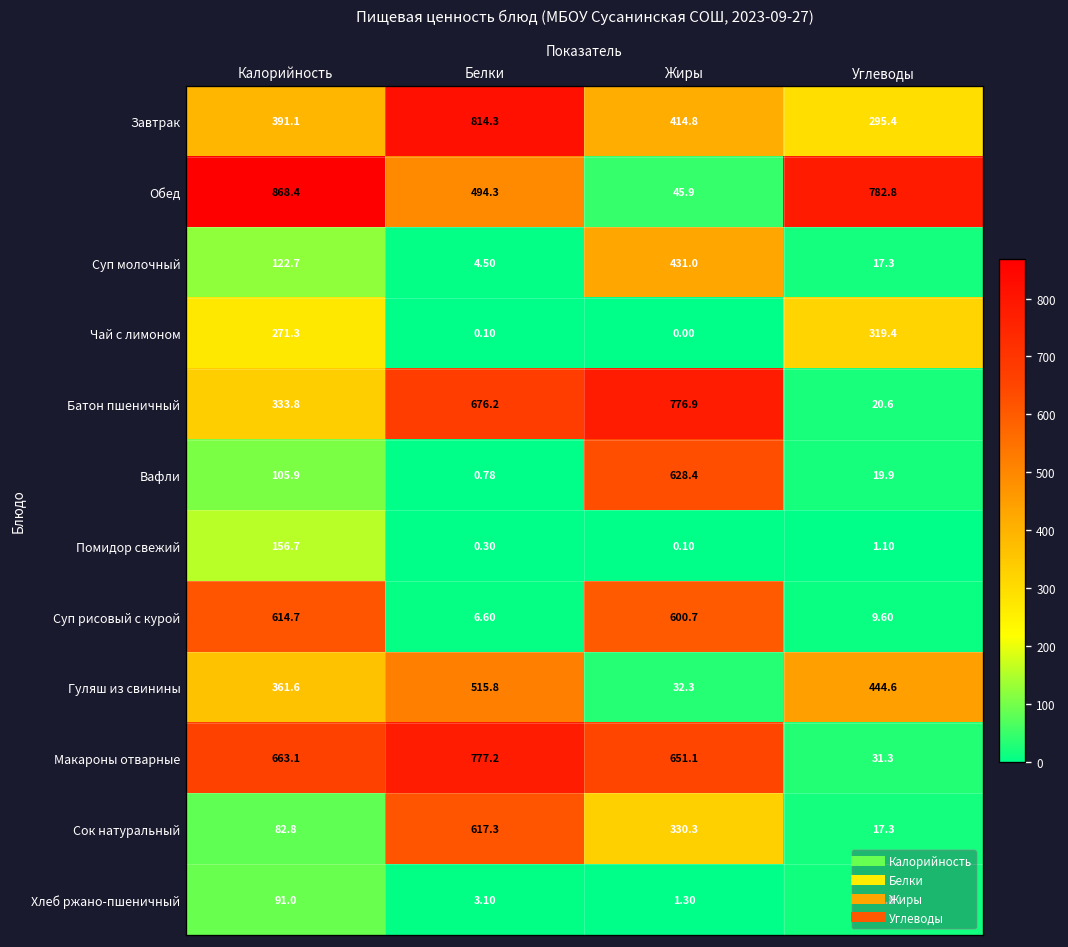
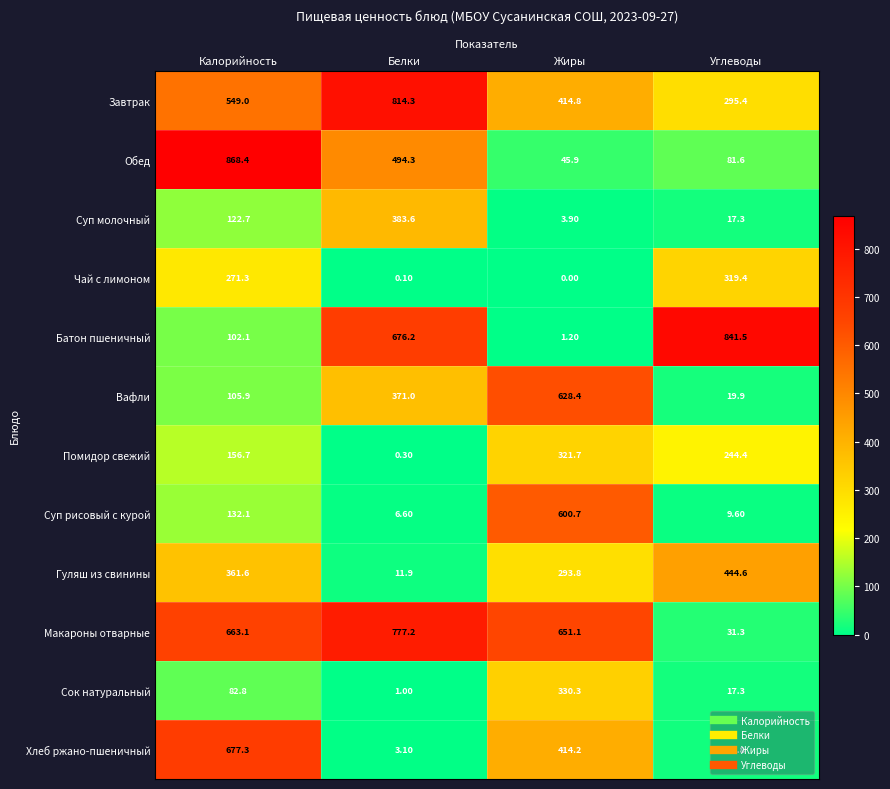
  {
    "Завтрак": {
-     "Калорийность": 391.1,
+     "Калорийность": 549.0,
      "Белки": 814.3,
      "Жиры": 414.8,
      "Углеводы": 295.4
    },
    "Обед": {
      "Калорийность": 868.4,
      "Белки": 494.3,
      "Жиры": 45.9,
-     "Углеводы": 782.8
+     "Углеводы": 81.6
    },
    "Суп молочный": {
      "Калорийность": 122.7,
-     "Белки": 4.50,
-     "Жиры": 431.0,
+     "Белки": 383.6,
+     "Жиры": 3.90,
      "Углеводы": 17.3
    },
    "Чай с лимоном": {
      "Калорийность": 271.3,
      "Белки": 0.10,
      "Жиры": 0.00,
      "Углеводы": 319.4
    },
    "Батон пшеничный": {
-     "Калорийность": 333.8,
+     "Калорийность": 102.1,
      "Белки": 676.2,
-     "Жиры": 776.9,
-     "Углеводы": 20.6
+     "Жиры": 1.20,
+     "Углеводы": 841.5
    },
    "Вафли": {
      "Калорийность": 105.9,
-     "Белки": 0.78,
+     "Белки": 371.0,
      "Жиры": 628.4,
      "Углеводы": 19.9
    },
    "Помидор свежий": {
      "Калорийность": 156.7,
      "Белки": 0.30,
-     "Жиры": 0.10,
-     "Углеводы": 1.10
+     "Жиры": 321.7,
+     "Углеводы": 244.4
    },
    "Суп рисовый с курой": {
-     "Калорийность": 614.7,
+     "Калорийность": 132.1,
      "Белки": 6.60,
      "Жиры": 600.7,
      "Углеводы": 9.60
    },
    "Гуляш из свинины": {
      "Калорийность": 361.6,
-     "Белки": 515.8,
-     "Жиры": 32.3,
+     "Белки": 11.9,
+     "Жиры": 293.8,
      "Углеводы": 444.6
    },
    "Макароны отварные": {
      "Калорийность": 663.1,
      "Белки": 777.2,
      "Жиры": 651.1,
      "Углеводы": 31.3
    },
    "Сок натуральный": {
      "Калорийность": 82.8,
-     "Белки": 617.3,
+     "Белки": 1.00,
      "Жиры": 330.3,
      "Углеводы": 17.3
    },
    "Хлеб ржано-пшеничный": {
-     "Калорийность": 91.0,
+     "Калорийность": 677.3,
      "Белки": 3.10,
-     "Жиры": 1.30
+     "Жиры": 414.2
    }
  }
